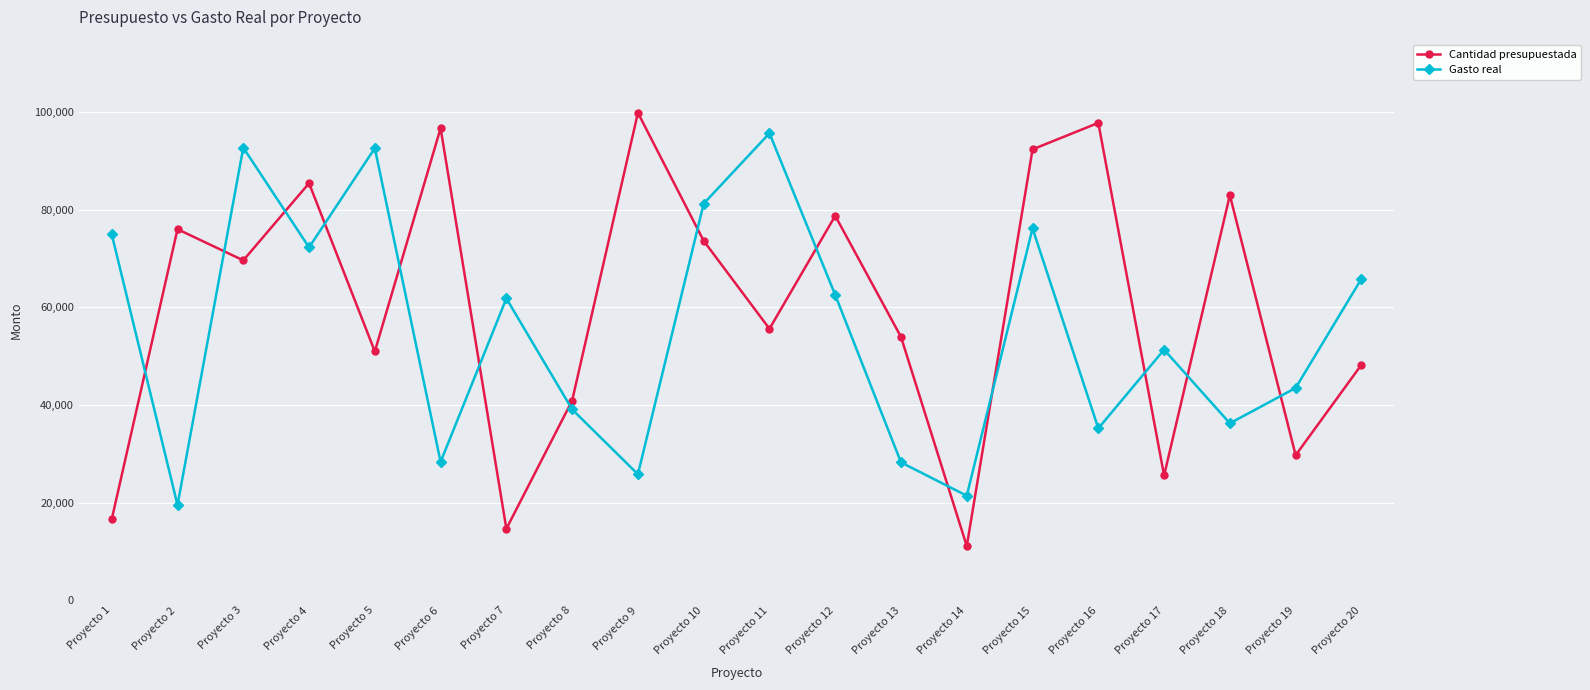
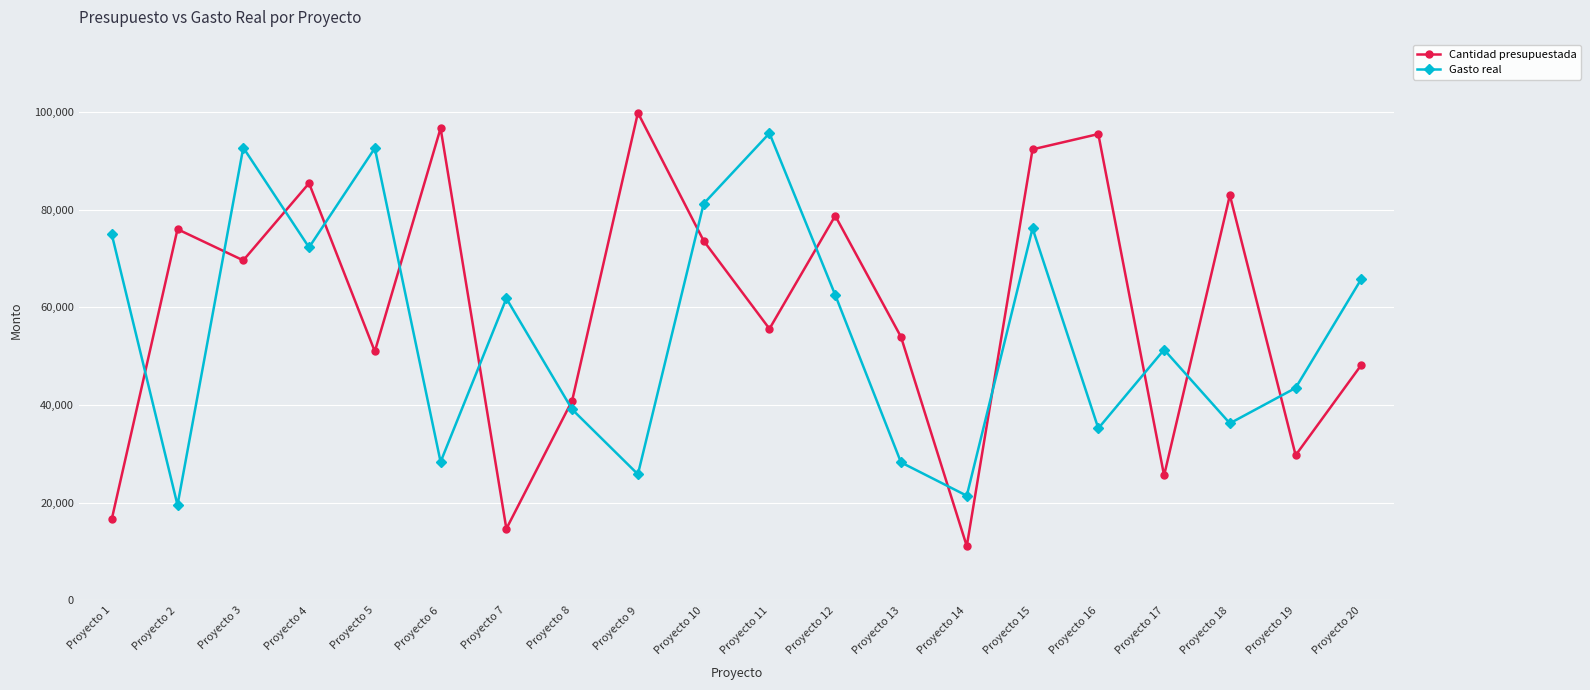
  {
    "Cantidad presupuestada": {
      "Proyecto 1": "17,000",
      "Proyecto 2": "76,000",
      "Proyecto 3": "70,000",
      "Proyecto 4": "85,000",
      "Proyecto 5": "51,000",
      "Proyecto 6": "97,000",
      "Proyecto 7": "15,000",
      "Proyecto 8": "41,000",
      "Proyecto 9": "100,000",
      "Proyecto 10": "74,000",
      "Proyecto 11": "56,000",
      "Proyecto 12": "79,000",
      "Proyecto 13": "54,000",
      "Proyecto 14": "11,000",
      "Proyecto 15": "92,000",
-     "Proyecto 16": "98,000",
+     "Proyecto 16": "95,000",
      "Proyecto 17": "26,000",
      "Proyecto 18": "83,000",
      "Proyecto 19": "30,000",
      "Proyecto 20": "48,000"
    },
    "Gasto real": {
      "Proyecto 1": "75,000",
      "Proyecto 2": "20,000",
      "Proyecto 3": "93,000",
      "Proyecto 4": "72,000",
      "Proyecto 5": "93,000",
      "Proyecto 6": "28,000",
      "Proyecto 7": "62,000",
      "Proyecto 8": "39,000",
      "Proyecto 9": "26,000",
      "Proyecto 10": "81,000",
      "Proyecto 11": "96,000",
      "Proyecto 12": "63,000",
      "Proyecto 13": "28,000",
      "Proyecto 14": "21,000",
      "Proyecto 15": "76,000",
      "Proyecto 16": "35,000",
      "Proyecto 17": "51,000",
      "Proyecto 18": "36,000",
      "Proyecto 19": "43,000",
      "Proyecto 20": "66,000"
    }
  }
